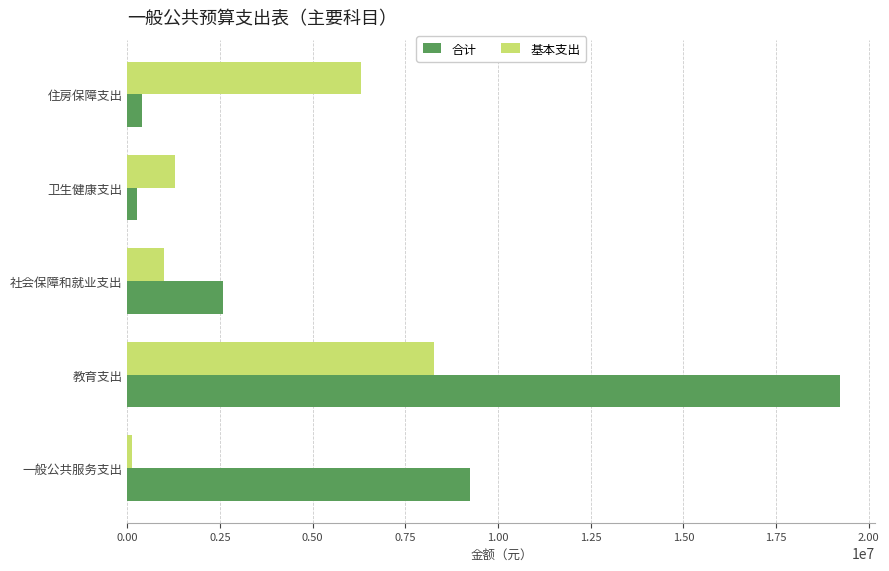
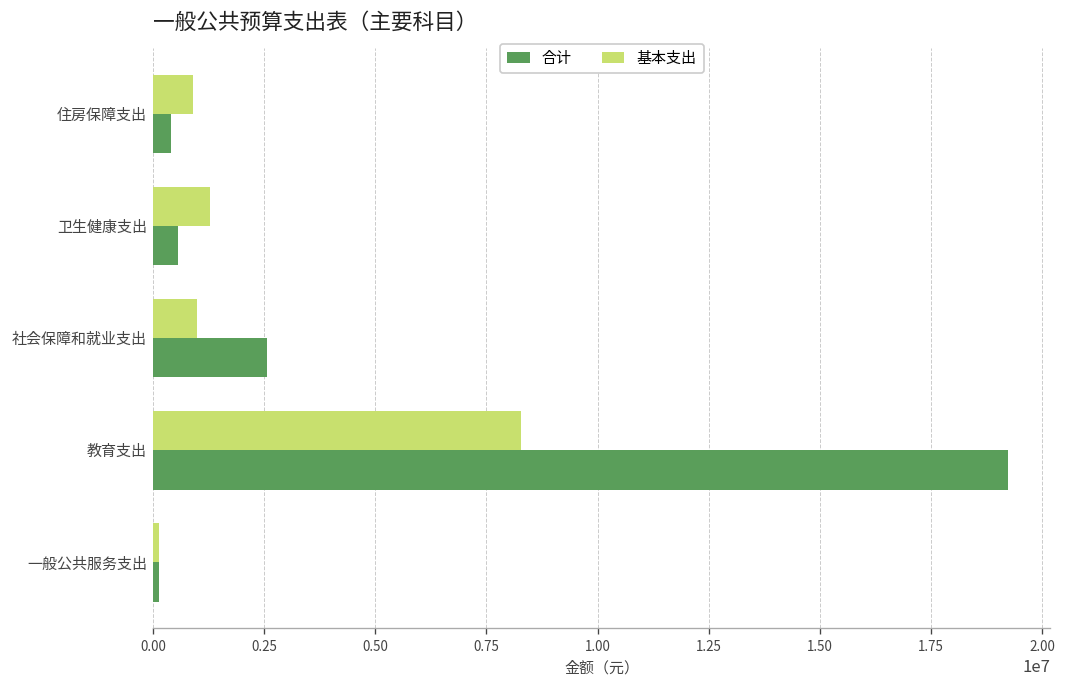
  {
    "合计": {
      "住房保障支出": 400000,
-     "卫生健康支出": 300000,
+     "卫生健康支出": 600000,
      "社会保障和就业支出": 2600000,
      "教育支出": 19200000,
-     "一般公共服务支出": 9200000
+     "一般公共服务支出": 100000
    },
    "基本支出": {
-     "住房保障支出": 6300000,
+     "住房保障支出": 900000,
      "卫生健康支出": 1300000,
      "社会保障和就业支出": 1000000,
      "教育支出": 8300000,
      "一般公共服务支出": 100000
    }
  }
